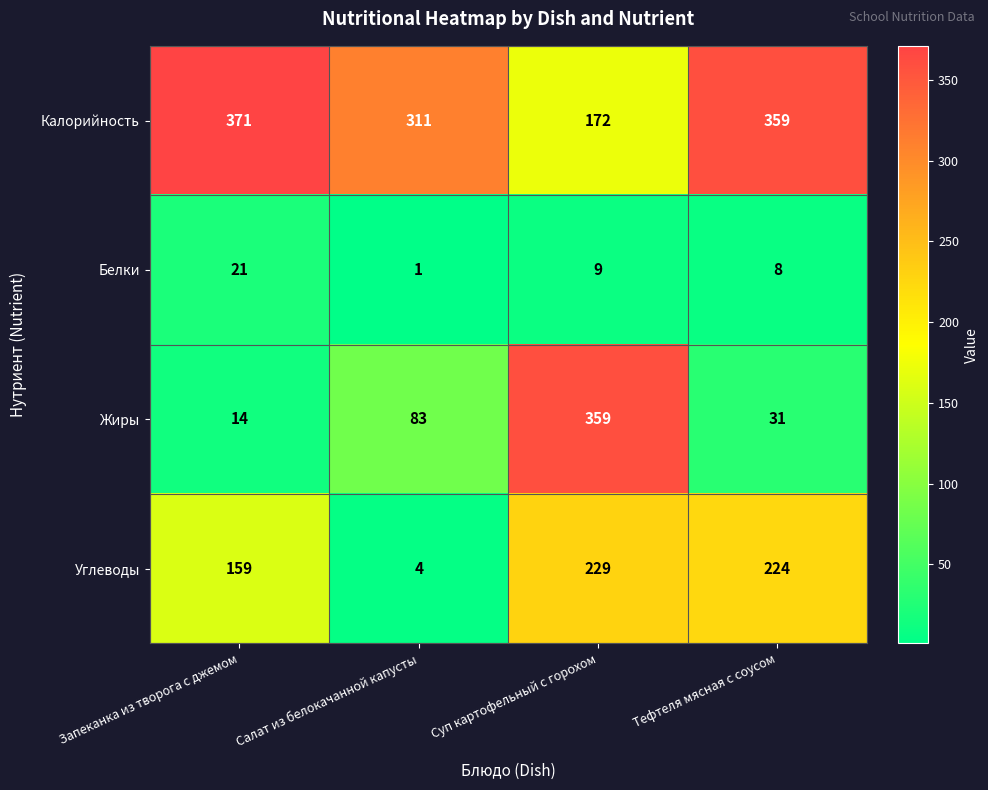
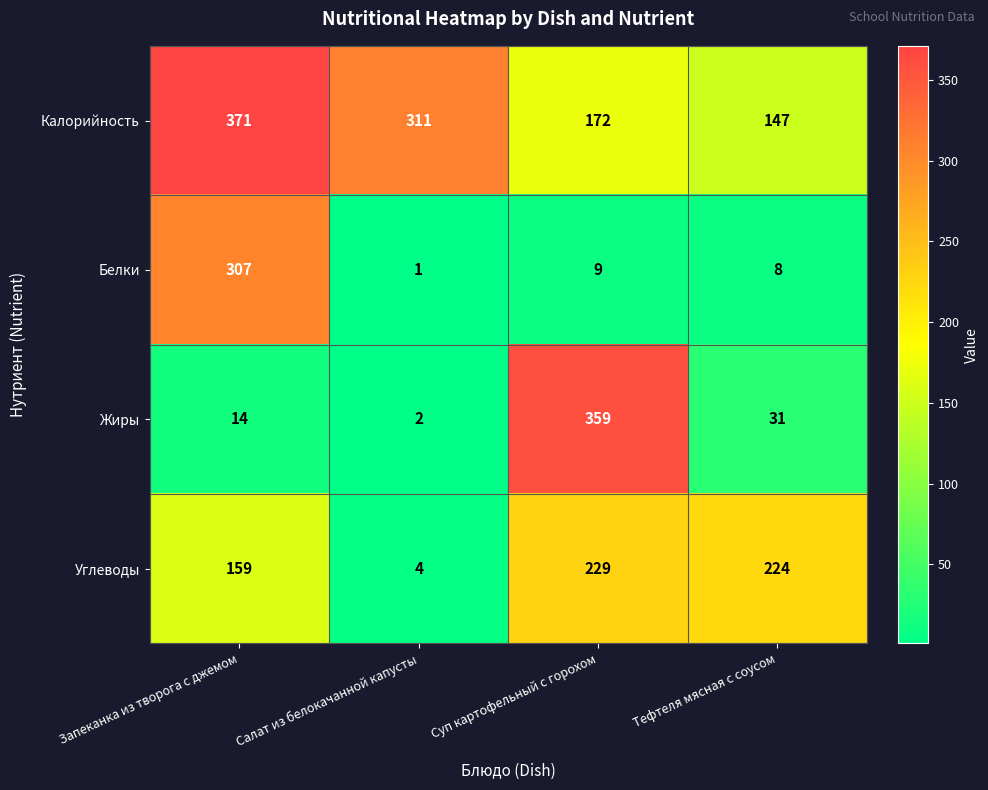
  {
    "Калорийность": {
      "Запеканка из творога с джемом": 371,
      "Салат из белокачанной капусты": 311,
      "Суп картофельный с горохом": 172,
-     "Тефтеля мясная с соусом": 359
+     "Тефтеля мясная с соусом": 147
    },
    "Белки": {
-     "Запеканка из творога с джемом": 21,
+     "Запеканка из творога с джемом": 307,
      "Салат из белокачанной капусты": 1,
      "Суп картофельный с горохом": 9,
      "Тефтеля мясная с соусом": 8
    },
    "Жиры": {
      "Запеканка из творога с джемом": 14,
-     "Салат из белокачанной капусты": 83,
+     "Салат из белокачанной капусты": 2,
      "Суп картофельный с горохом": 359,
      "Тефтеля мясная с соусом": 31
    },
    "Углеводы": {
      "Запеканка из творога с джемом": 159,
      "Салат из белокачанной капусты": 4,
      "Суп картофельный с горохом": 229,
      "Тефтеля мясная с соусом": 224
    }
  }
